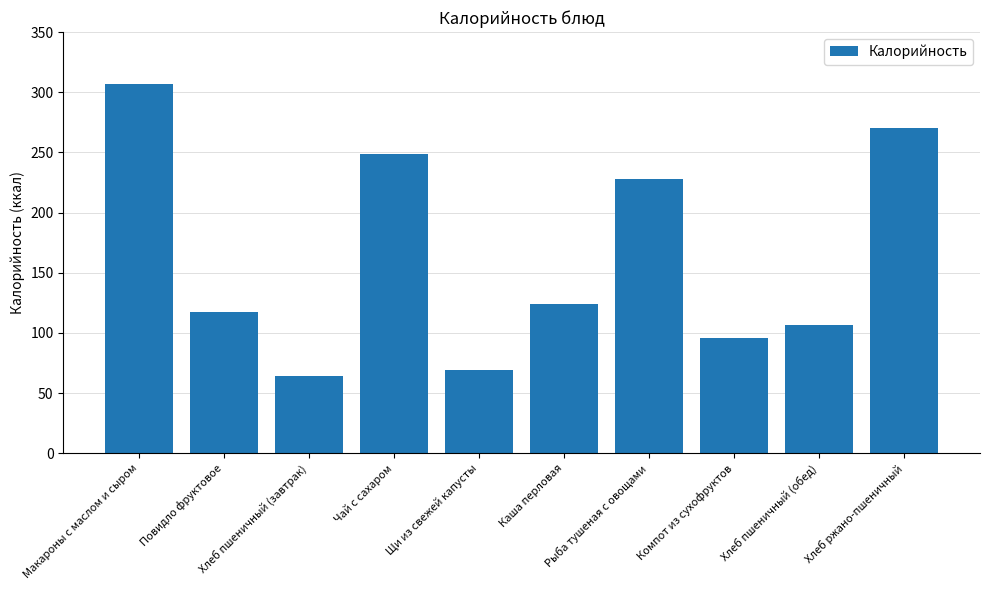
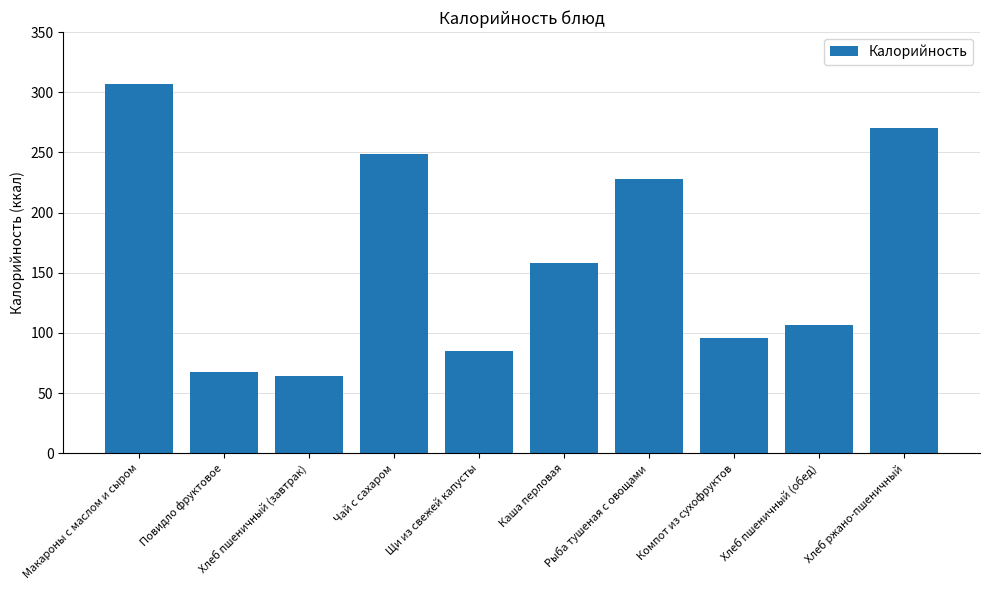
  {
    "Макароны с маслом и сыром": 307,
-   "Повидло фруктовое": 118,
+   "Повидло фруктовое": 67,
    "Хлеб пшеничный (завтрак)": 64,
    "Чай с сахаром": 249,
-   "Щи из свежей капусты": 69,
-   "Каша перловая": 124,
+   "Щи из свежей капусты": 85,
+   "Каша перловая": 158,
    "Рыба тушеная с овощами": 228,
    "Компот из сухофруктов": 96,
    "Хлеб пшеничный (обед)": 107,
    "Хлеб ржано-пшеничный": 270
  }
